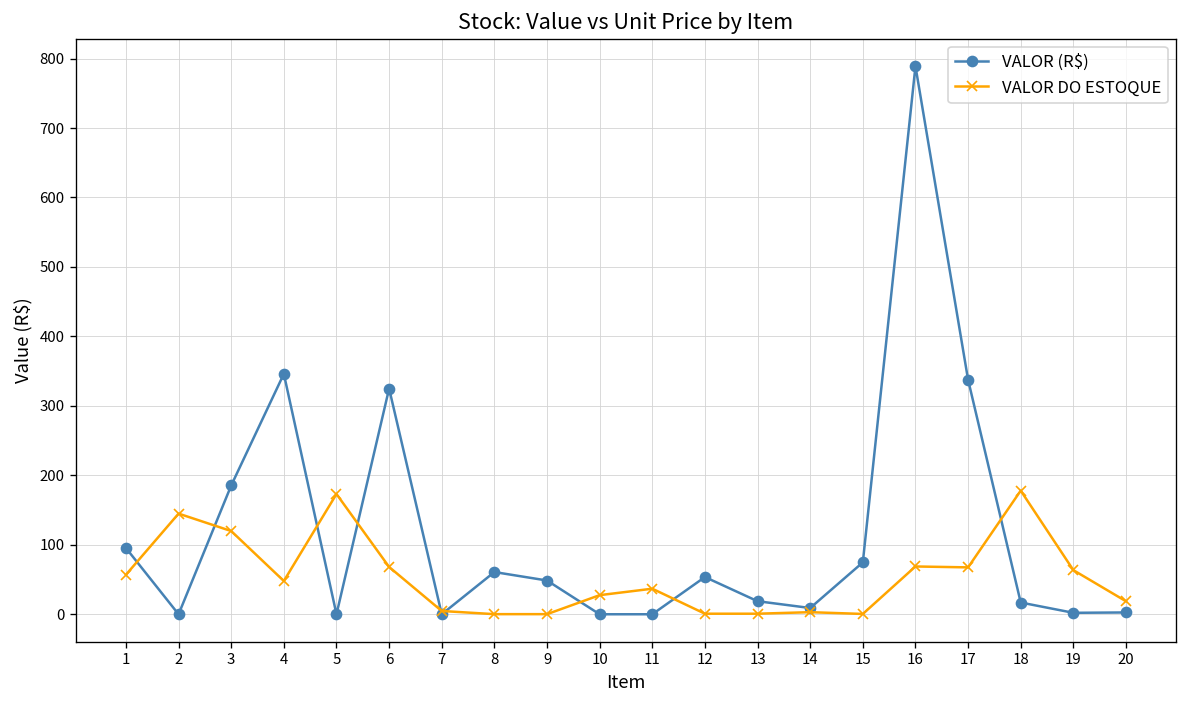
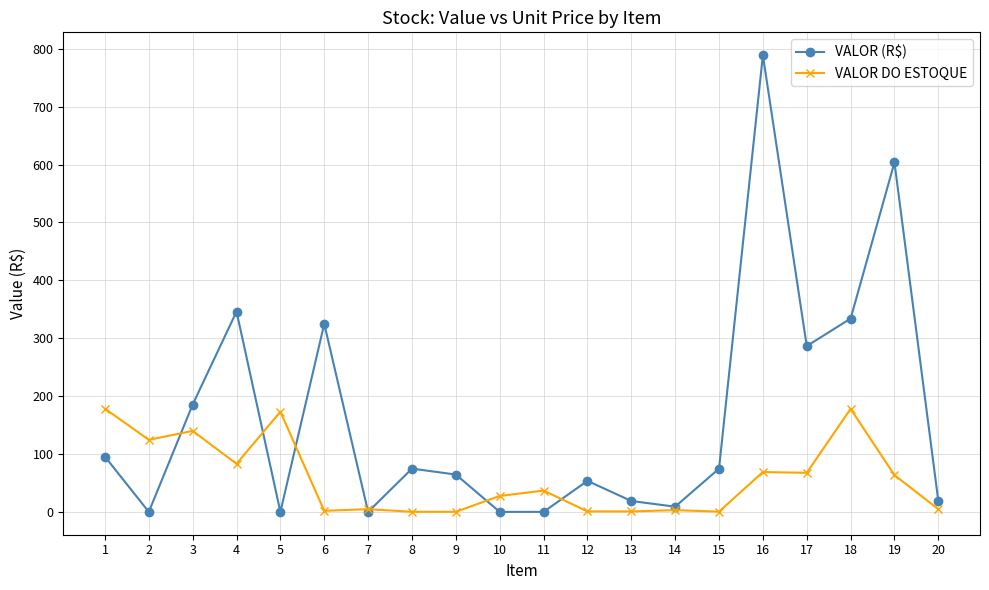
  {
    "VALOR (R$)": {
      "1": 100,
      "2": 0,
      "3": 190,
      "4": 350,
      "5": 0,
      "6": 320,
      "7": 0,
-     "8": 60,
-     "9": 50,
+     "8": 70,
+     "9": 60,
      "10": 0,
      "11": 0,
      "12": 50,
      "13": 20,
      "14": 10,
      "15": 70,
      "16": 790,
-     "17": 340,
-     "18": 20,
-     "19": 0,
-     "20": 0
+     "17": 290,
+     "18": 330,
+     "19": 600,
+     "20": 20
    },
    "VALOR DO ESTOQUE": {
-     "1": 60,
-     "2": 140,
-     "3": 120,
-     "4": 50,
+     "1": 180,
+     "2": 120,
+     "3": 140,
+     "4": 80,
      "5": 170,
-     "6": 70,
+     "6": 0,
      "7": 0,
      "8": 0,
      "9": 0,
      "10": 30,
      "11": 40,
      "12": 0,
      "13": 0,
      "14": 0,
      "15": 0,
      "16": 70,
      "17": 70,
      "18": 180,
      "19": 60,
-     "20": 20
+     "20": 0
    }
  }
